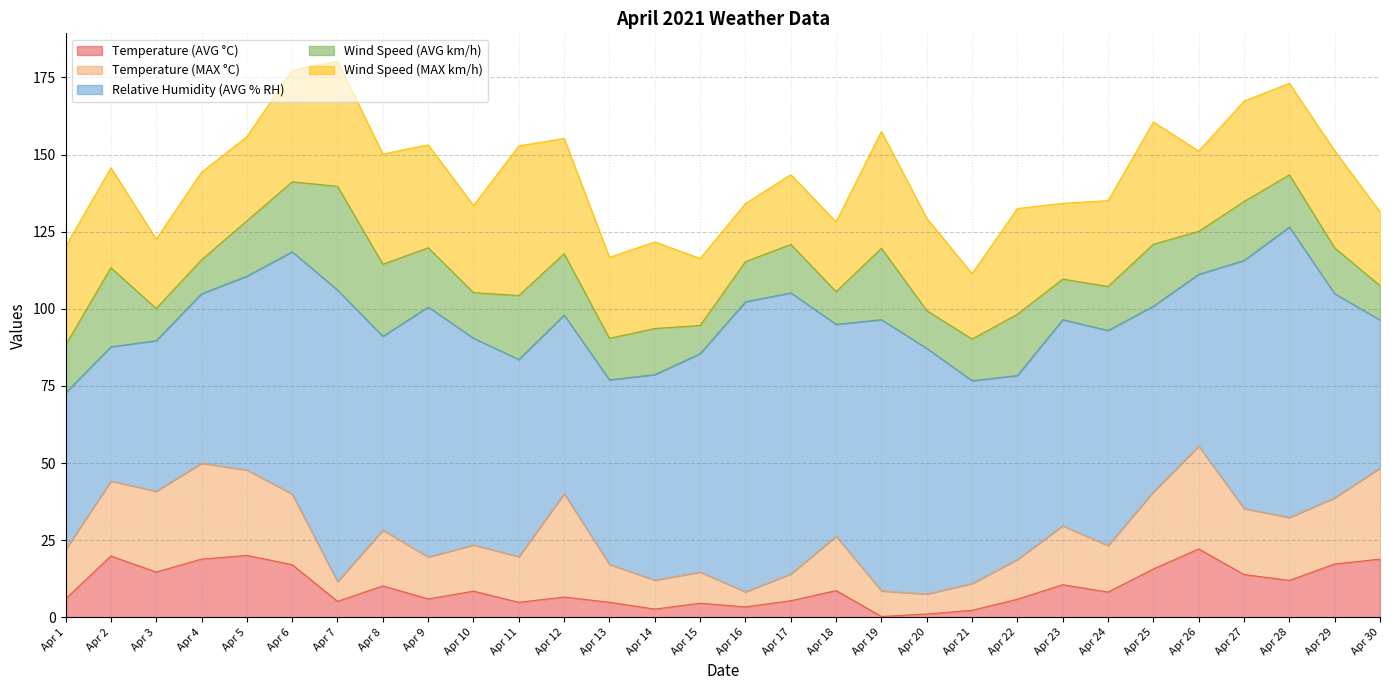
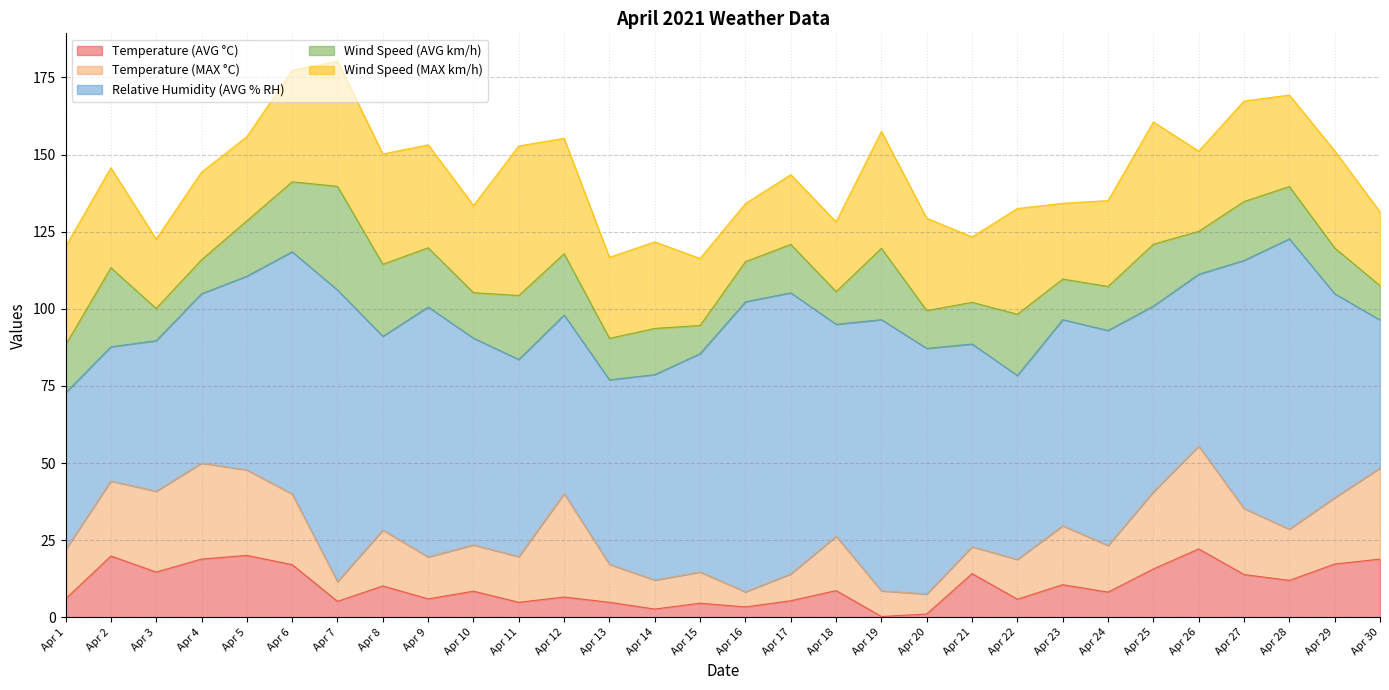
  {
    "Temperature (AVG °C)": {
      "Apr 1": 6,
      "Apr 2": 20,
      "Apr 3": 15,
      "Apr 4": 19,
      "Apr 5": 20,
      "Apr 6": 17,
      "Apr 7": 5,
      "Apr 8": 10,
      "Apr 9": 6,
      "Apr 10": 9,
      "Apr 11": 5,
      "Apr 12": 7,
      "Apr 13": 5,
      "Apr 14": 3,
      "Apr 15": 5,
      "Apr 16": 3,
      "Apr 17": 5,
      "Apr 18": 9,
      "Apr 19": 0,
      "Apr 20": 1,
-     "Apr 21": 2,
+     "Apr 21": 14,
      "Apr 22": 6,
      "Apr 23": 11,
      "Apr 24": 8,
      "Apr 25": 16,
      "Apr 26": 22,
      "Apr 27": 14,
      "Apr 28": 12,
      "Apr 29": 17,
      "Apr 30": 19
    },
    "Temperature (MAX °C)": {
      "Apr 1": 16,
      "Apr 2": 24,
      "Apr 3": 26,
      "Apr 4": 31,
      "Apr 5": 28,
      "Apr 6": 23,
      "Apr 7": 6,
      "Apr 8": 18,
      "Apr 9": 14,
      "Apr 10": 15,
      "Apr 11": 15,
      "Apr 12": 34,
      "Apr 13": 12,
      "Apr 14": 9,
      "Apr 15": 10,
      "Apr 16": 5,
      "Apr 17": 9,
      "Apr 18": 18,
      "Apr 19": 8,
      "Apr 20": 7,
      "Apr 21": 9,
      "Apr 22": 13,
      "Apr 23": 19,
      "Apr 24": 15,
      "Apr 25": 25,
      "Apr 26": 33,
      "Apr 27": 21,
-     "Apr 28": 20,
+     "Apr 28": 17,
      "Apr 29": 21,
      "Apr 30": 30
    },
    "Relative Humidity (AVG % RH)": {
      "Apr 1": 51,
      "Apr 2": 44,
      "Apr 3": 49,
      "Apr 4": 55,
      "Apr 5": 63,
      "Apr 6": 79,
      "Apr 7": 95,
      "Apr 8": 63,
      "Apr 9": 81,
      "Apr 10": 67,
      "Apr 11": 64,
      "Apr 12": 58,
      "Apr 13": 60,
      "Apr 14": 67,
      "Apr 15": 71,
      "Apr 16": 94,
      "Apr 17": 91,
      "Apr 18": 69,
      "Apr 19": 88,
      "Apr 20": 80,
      "Apr 21": 66,
      "Apr 22": 60,
      "Apr 23": 67,
      "Apr 24": 70,
      "Apr 25": 60,
      "Apr 26": 56,
      "Apr 27": 80,
      "Apr 28": 94,
      "Apr 29": 66,
      "Apr 30": 48
    },
    "Wind Speed (AVG km/h)": {
      "Apr 1": 15,
      "Apr 2": 26,
      "Apr 3": 10,
      "Apr 4": 11,
      "Apr 5": 18,
      "Apr 6": 23,
      "Apr 7": 34,
      "Apr 8": 23,
      "Apr 9": 19,
      "Apr 10": 15,
      "Apr 11": 21,
      "Apr 12": 20,
      "Apr 13": 13,
      "Apr 14": 15,
      "Apr 15": 9,
      "Apr 16": 13,
      "Apr 17": 16,
      "Apr 18": 11,
      "Apr 19": 23,
      "Apr 20": 12,
      "Apr 21": 14,
      "Apr 22": 20,
      "Apr 23": 13,
      "Apr 24": 14,
      "Apr 25": 20,
      "Apr 26": 14,
      "Apr 27": 19,
      "Apr 28": 17,
      "Apr 29": 15,
      "Apr 30": 11
    },
    "Wind Speed (MAX km/h)": {
      "Apr 1": 32,
      "Apr 2": 32,
      "Apr 3": 22,
      "Apr 4": 28,
      "Apr 5": 27,
      "Apr 8": 36,
      "Apr 9": 33,
      "Apr 10": 28,
      "Apr 11": 48,
      "Apr 12": 37,
      "Apr 13": 26,
      "Apr 14": 28,
      "Apr 15": 22,
      "Apr 16": 19,
      "Apr 17": 23,
      "Apr 18": 23,
      "Apr 19": 38,
      "Apr 20": 30,
      "Apr 21": 21,
      "Apr 22": 34,
      "Apr 23": 25,
      "Apr 24": 28,
      "Apr 25": 40,
      "Apr 26": 26,
      "Apr 27": 33,
      "Apr 28": 30,
      "Apr 29": 31,
      "Apr 30": 24
    }
  }
